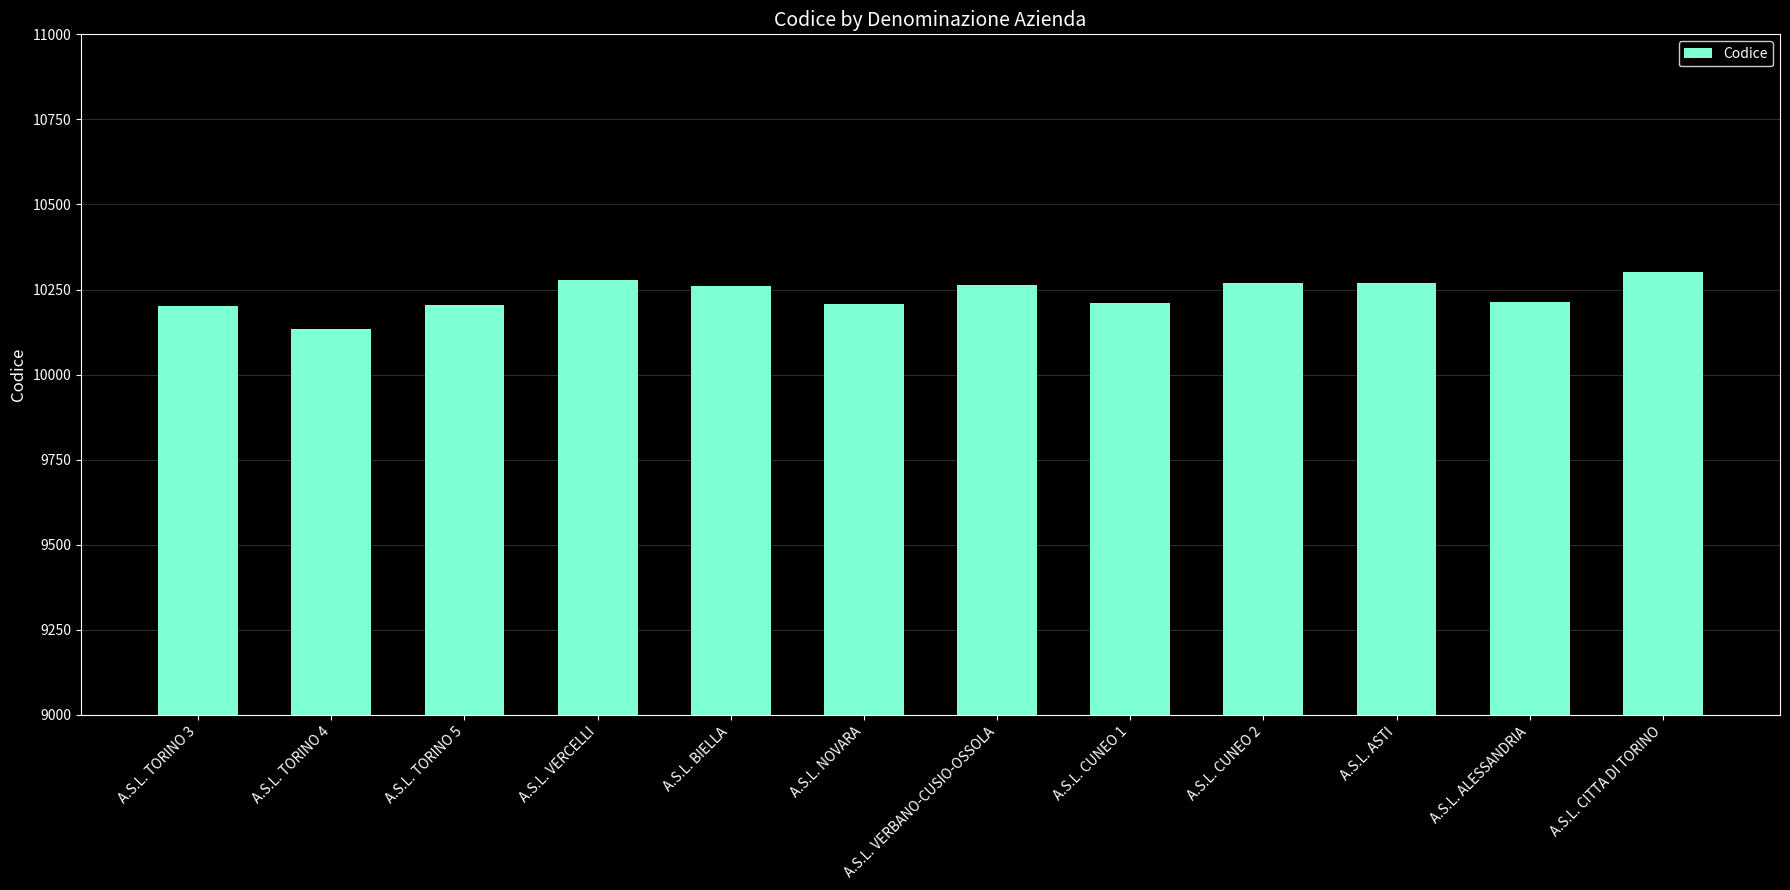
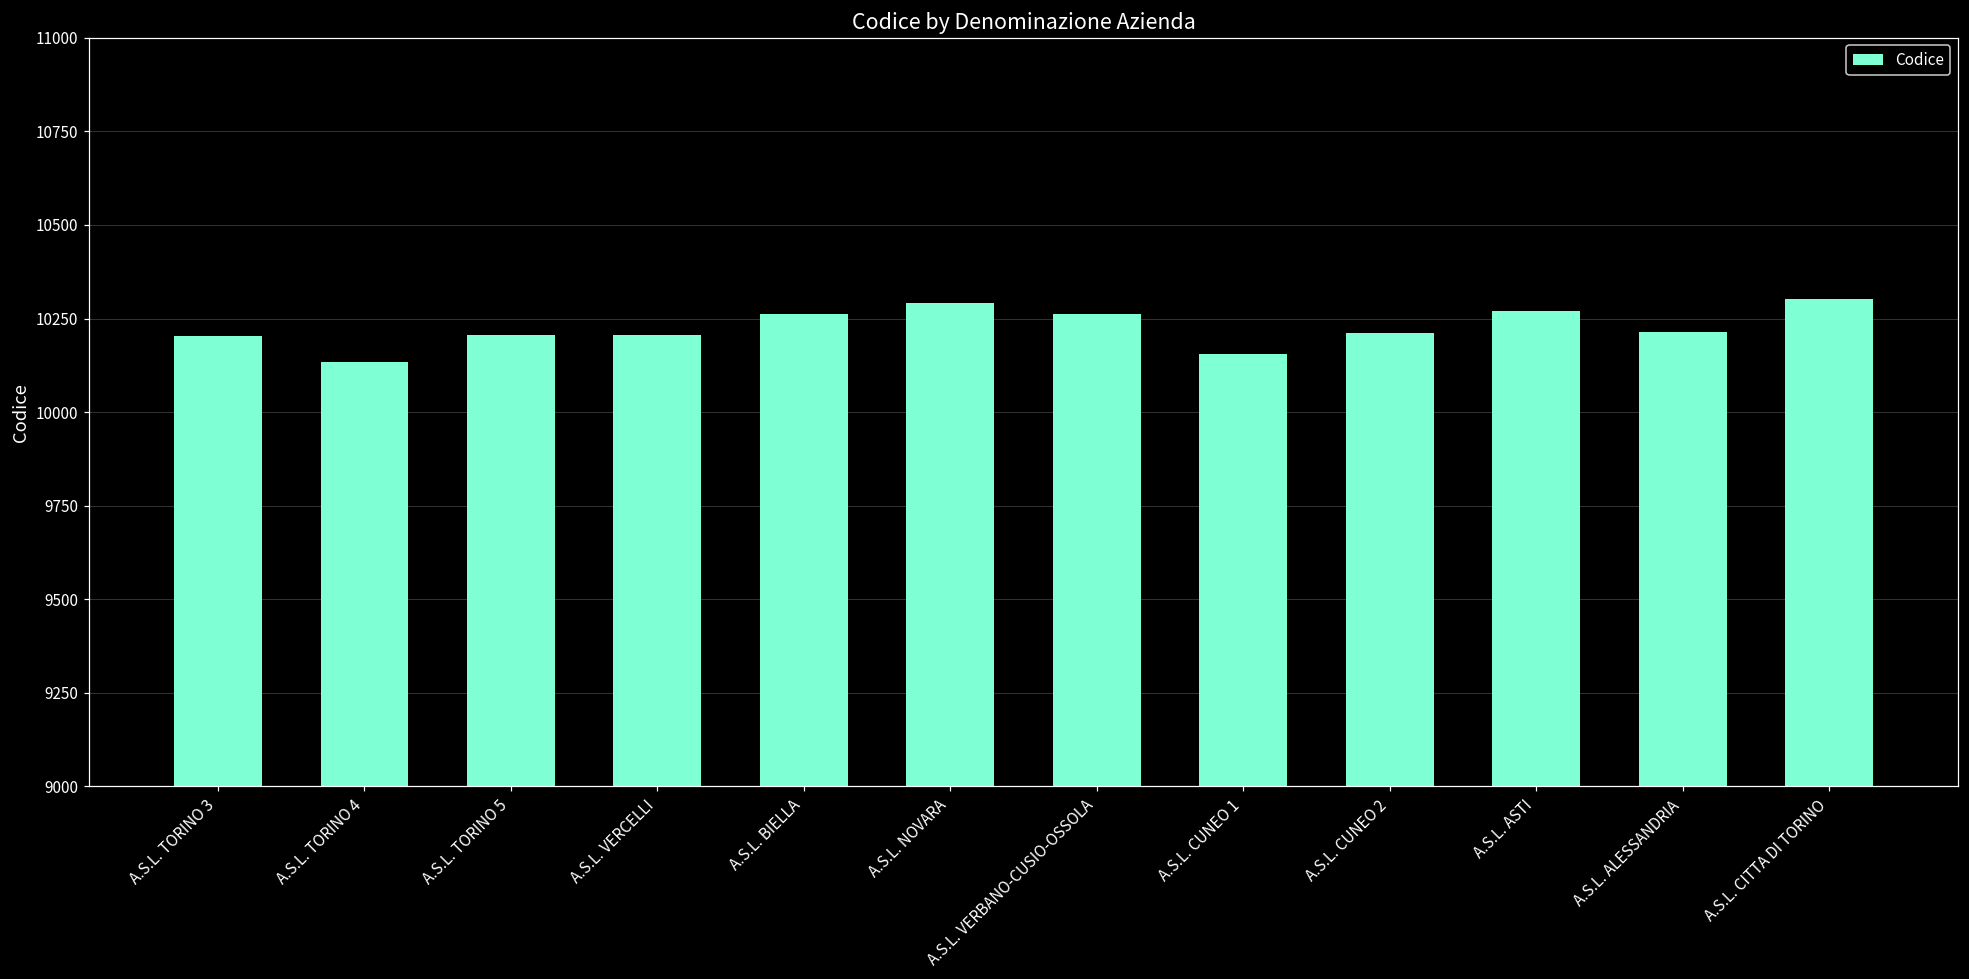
  {
    "A.S.L. TORINO 3": 10200,
    "A.S.L. TORINO 4": 10130,
    "A.S.L. TORINO 5": 10210,
-   "A.S.L. VERCELLI": 10280,
+   "A.S.L. VERCELLI": 10210,
    "A.S.L. BIELLA": 10260,
-   "A.S.L. NOVARA": 10210,
+   "A.S.L. NOVARA": 10290,
    "A.S.L. VERBANO-CUSIO-OSSOLA": 10260,
-   "A.S.L. CUNEO 1": 10210,
-   "A.S.L. CUNEO 2": 10270,
+   "A.S.L. CUNEO 1": 10160,
+   "A.S.L. CUNEO 2": 10210,
    "A.S.L. ASTI": 10270,
    "A.S.L. ALESSANDRIA": 10210,
    "A.S.L. CITTA DI TORINO": 10300
  }
